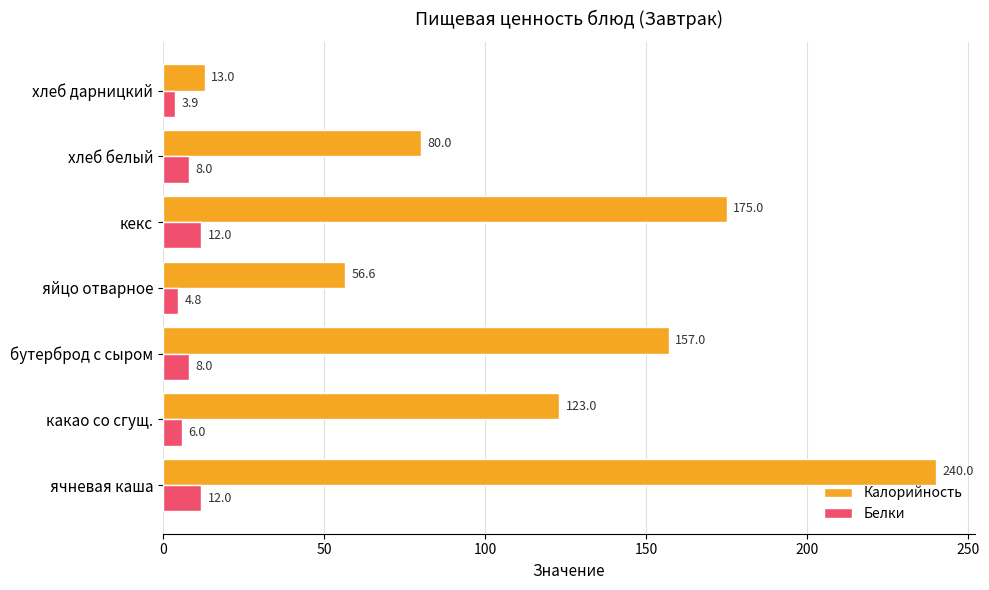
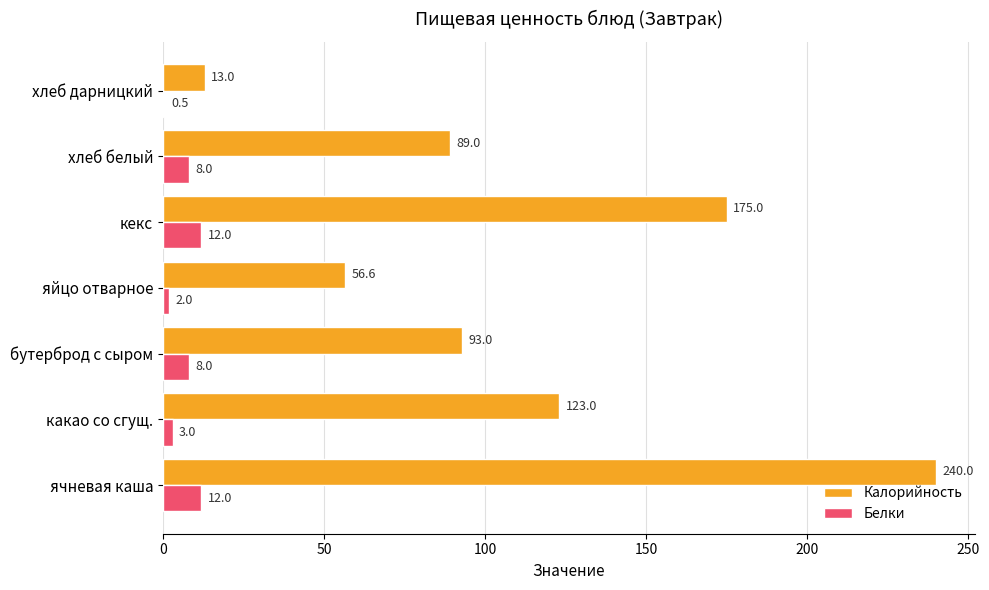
  {
    "Калорийность": {
      "хлеб дарницкий": 13.0,
-     "хлеб белый": 80.0,
+     "хлеб белый": 89.0,
      "кекс": 175.0,
      "яйцо отварное": 56.6,
-     "бутерброд с сыром": 157.0,
+     "бутерброд с сыром": 93.0,
      "какао со сгущ.": 123.0,
      "ячневая каша": 240.0
    },
    "Белки": {
-     "хлеб дарницкий": 3.9,
+     "хлеб дарницкий": 0.5,
      "хлеб белый": 8.0,
      "кекс": 12.0,
-     "яйцо отварное": 4.8,
+     "яйцо отварное": 2.0,
      "бутерброд с сыром": 8.0,
-     "какао со сгущ.": 6.0,
+     "какао со сгущ.": 3.0,
      "ячневая каша": 12.0
    }
  }
